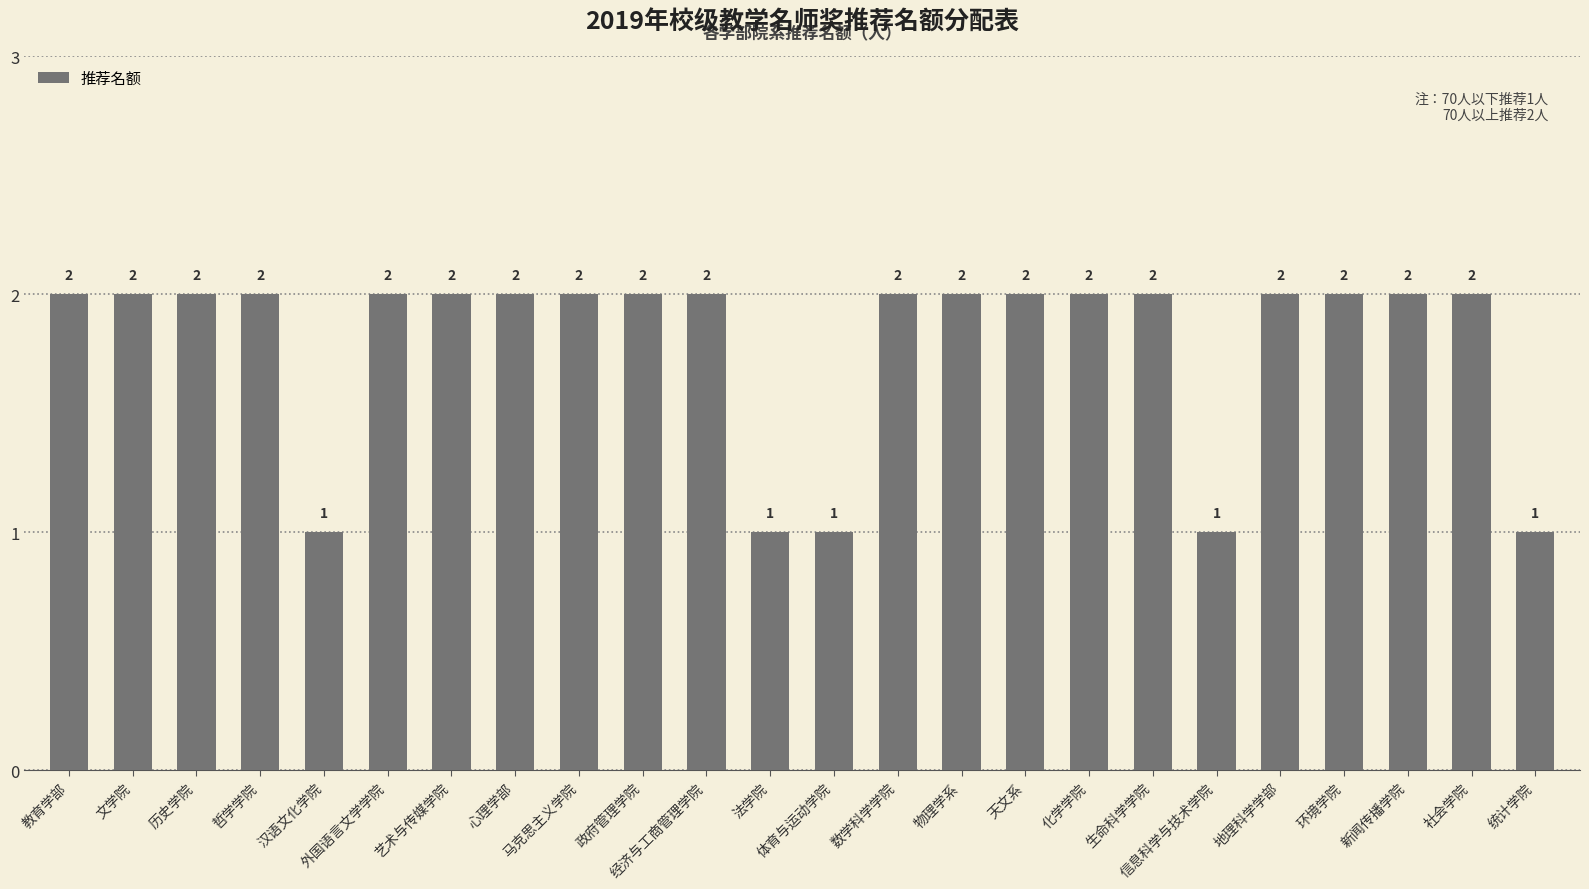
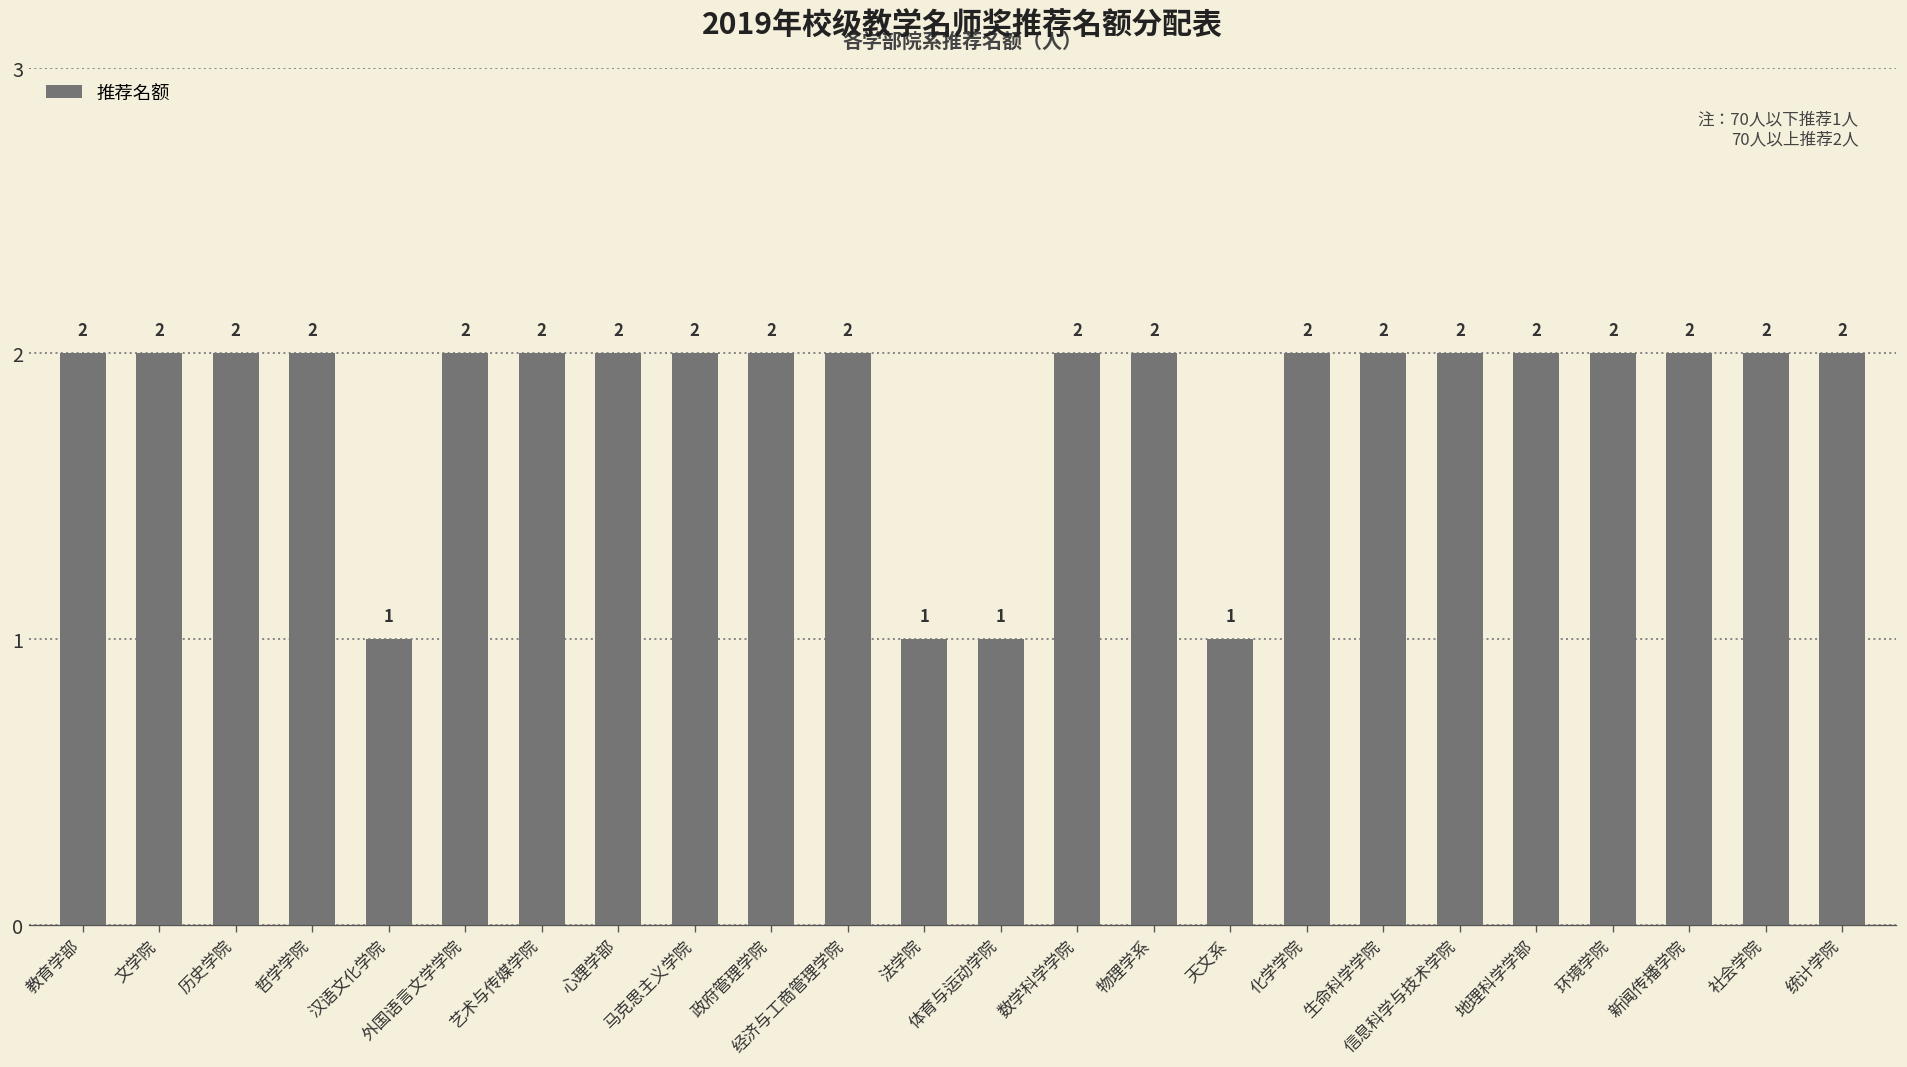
  {
    "教育学部": 2,
    "文学院": 2,
    "历史学院": 2,
    "哲学学院": 2,
    "汉语文化学院": 1,
    "外国语言文学学院": 2,
    "艺术与传媒学院": 2,
    "心理学部": 2,
    "马克思主义学院": 2,
    "政府管理学院": 2,
    "经济与工商管理学院": 2,
    "法学院": 1,
    "体育与运动学院": 1,
    "数学科学学院": 2,
    "物理学系": 2,
-   "天文系": 2,
+   "天文系": 1,
    "化学学院": 2,
    "生命科学学院": 2,
-   "信息科学与技术学院": 1,
+   "信息科学与技术学院": 2,
    "地理科学学部": 2,
    "环境学院": 2,
    "新闻传播学院": 2,
    "社会学院": 2,
-   "统计学院": 1
+   "统计学院": 2
  }
